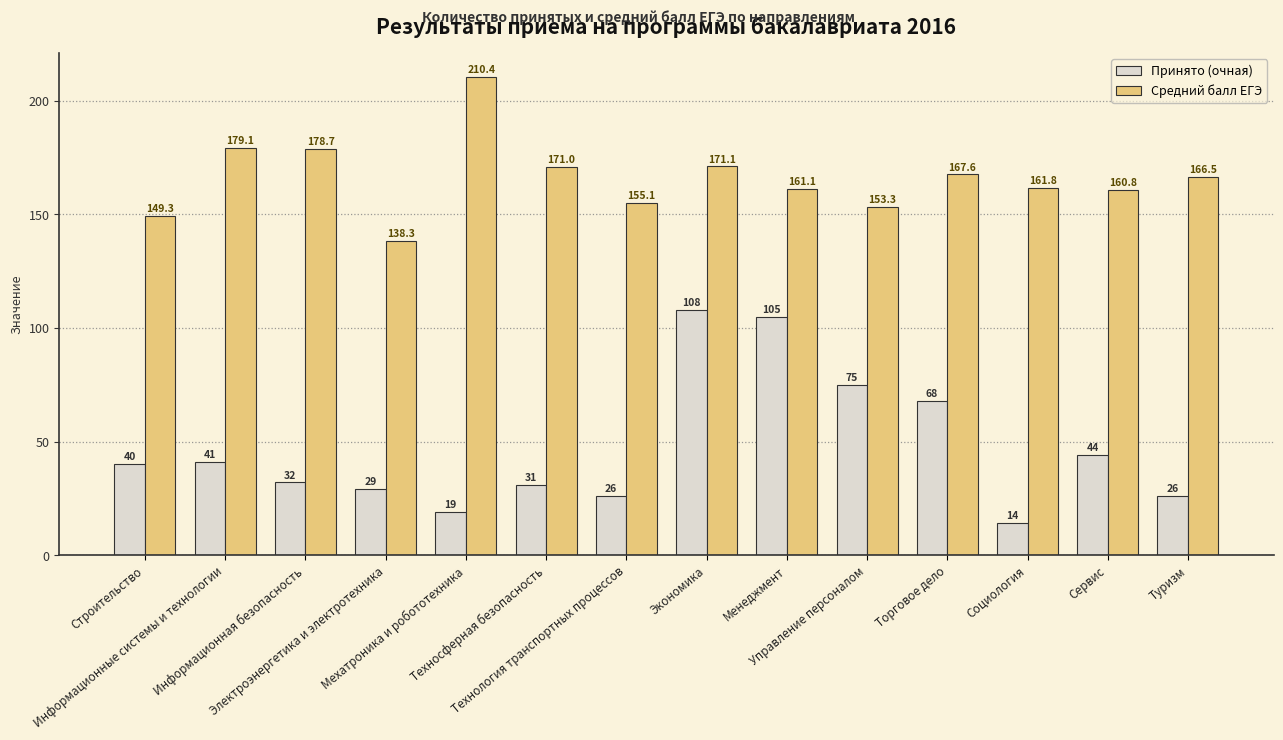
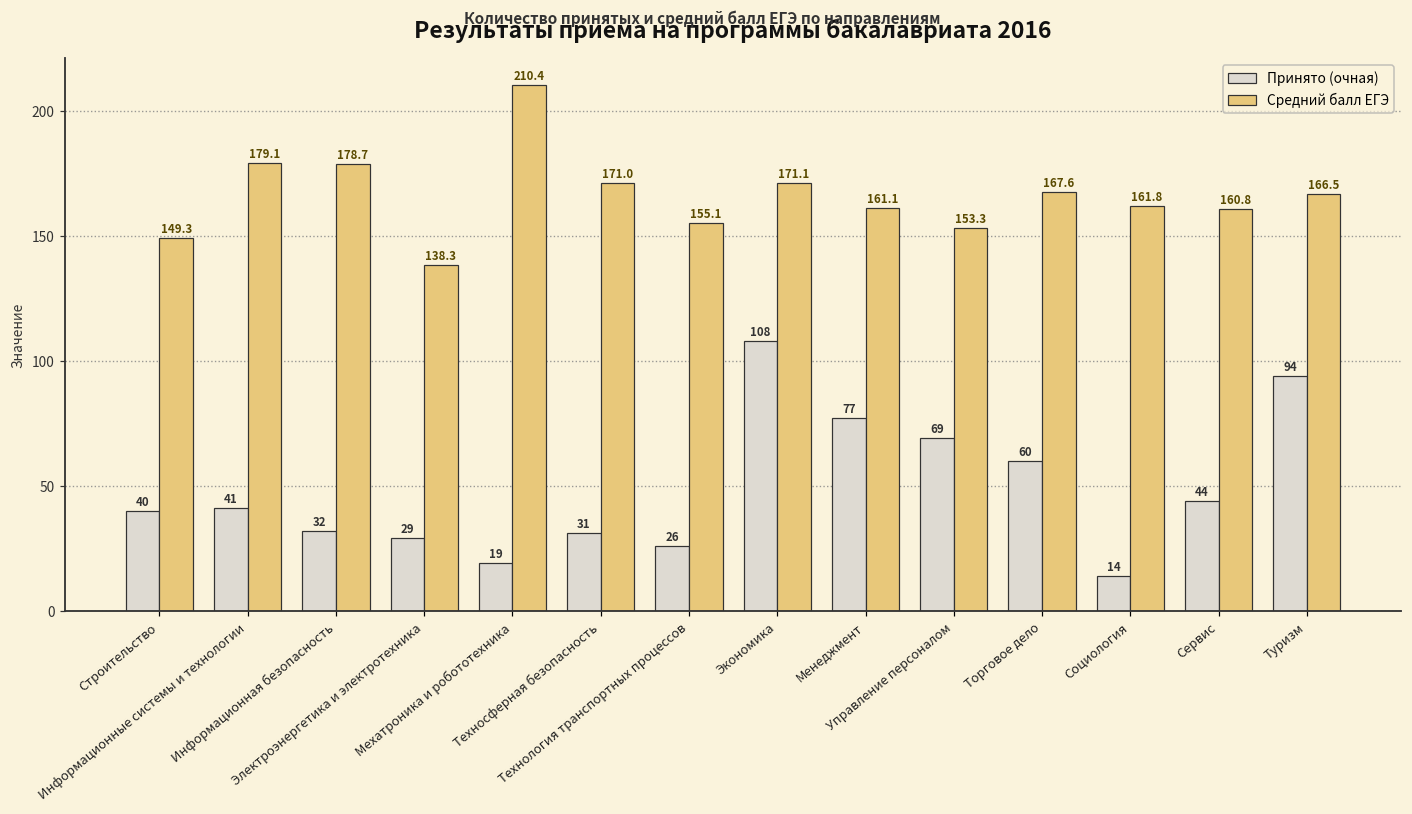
  {
    "Принято (очная)": {
      "Строительство": 40,
      "Информационные системы и технологии": 41,
      "Информационная безопасность": 32,
      "Электроэнергетика и электротехника": 29,
      "Мехатроника и робототехника": 19,
      "Техносферная безопасность": 31,
      "Технология транспортных процессов": 26,
      "Экономика": 108,
-     "Менеджмент": 105,
-     "Управление персоналом": 75,
-     "Торговое дело": 68,
+     "Менеджмент": 77,
+     "Управление персоналом": 69,
+     "Торговое дело": 60,
      "Социология": 14,
      "Сервис": 44,
-     "Туризм": 26
+     "Туризм": 94
    },
    "Средний балл ЕГЭ": {
      "Строительство": 149.3,
      "Информационные системы и технологии": 179.1,
      "Информационная безопасность": 178.7,
      "Электроэнергетика и электротехника": 138.3,
      "Мехатроника и робототехника": 210.4,
      "Техносферная безопасность": 171.0,
      "Технология транспортных процессов": 155.1,
      "Экономика": 171.1,
      "Менеджмент": 161.1,
      "Управление персоналом": 153.3,
      "Торговое дело": 167.6,
      "Социология": 161.8,
      "Сервис": 160.8,
      "Туризм": 166.5
    }
  }
